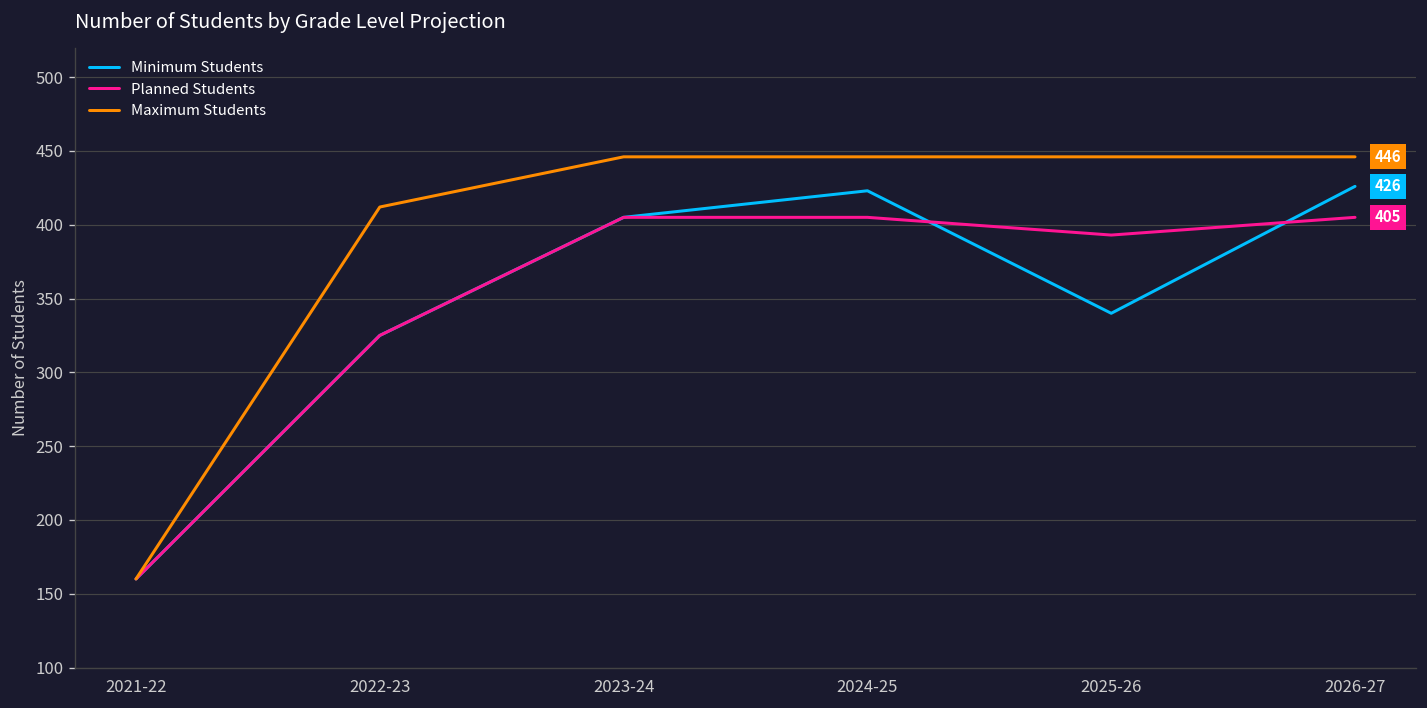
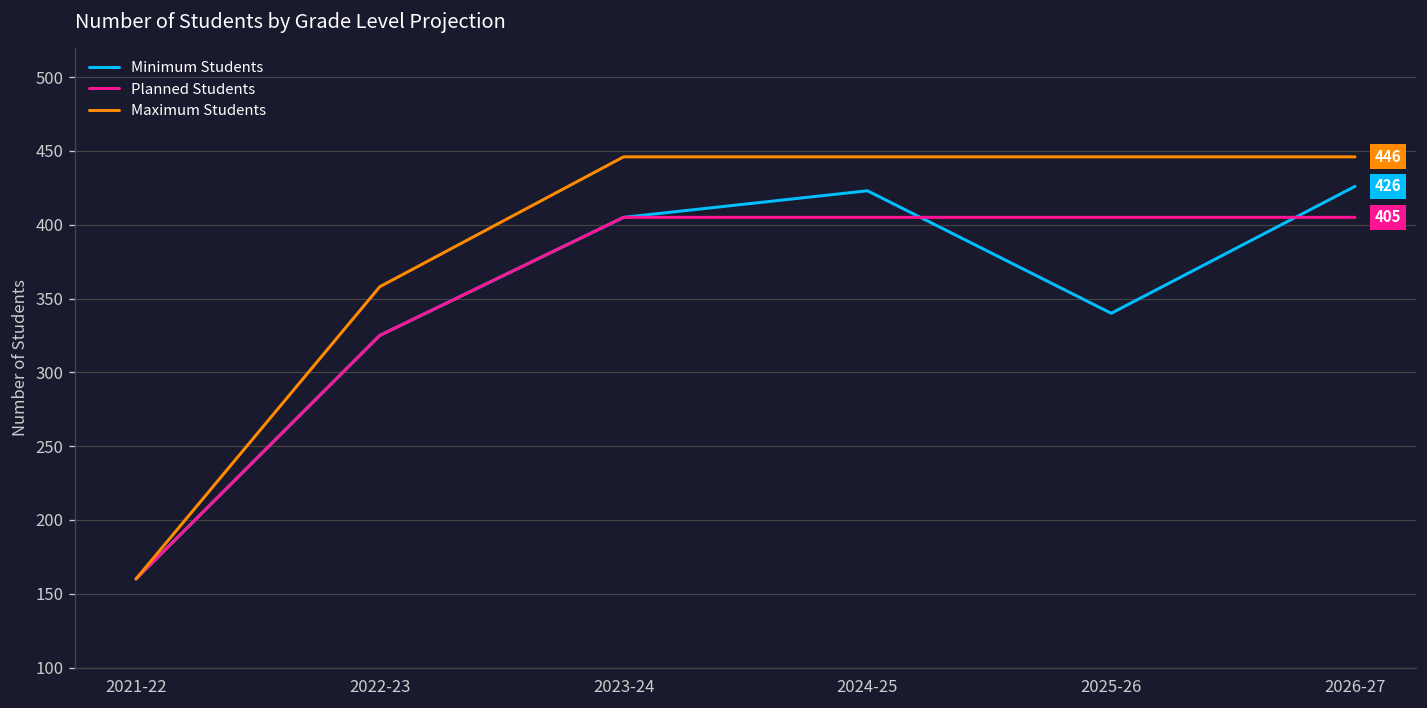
  {
    "Minimum Students": {
      "2024-25": 423,
      "2025-26": 340
    },
    "Planned Students": {
      "2024-25": 405,
-     "2025-26": 393
+     "2025-26": 405
    },
    "Maximum Students": {
-     "2022-23": 412,
+     "2022-23": 358,
      "2023-24": 446,
      "2024-25": 446,
      "2025-26": 446
    }
  }
